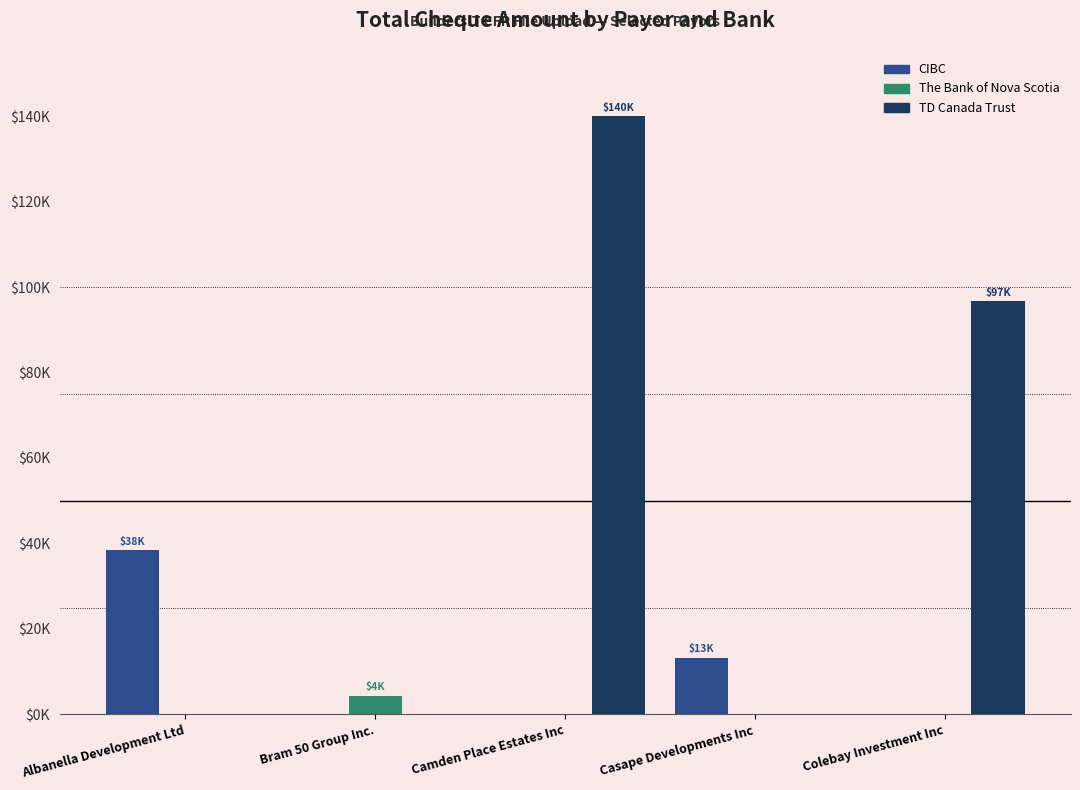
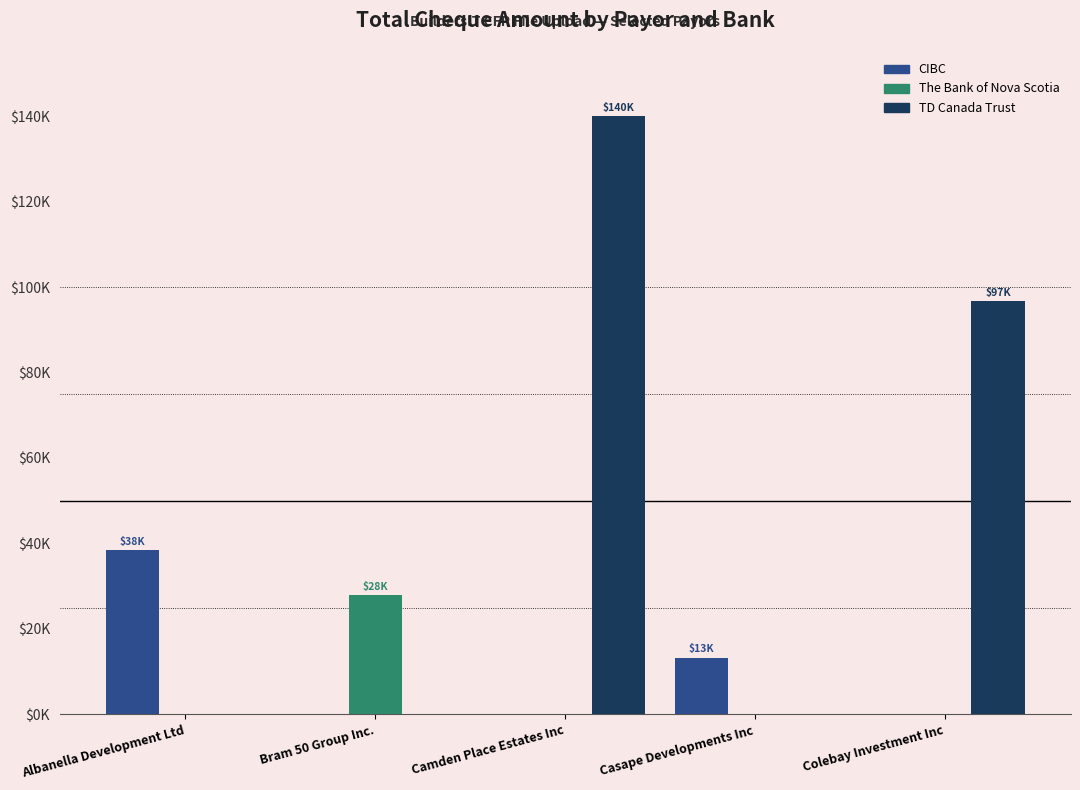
  {
    "The Bank of Nova Scotia": {
-     "Bram 50 Group Inc.": "$4K"
+     "Bram 50 Group Inc.": "$28K"
    }
  }
